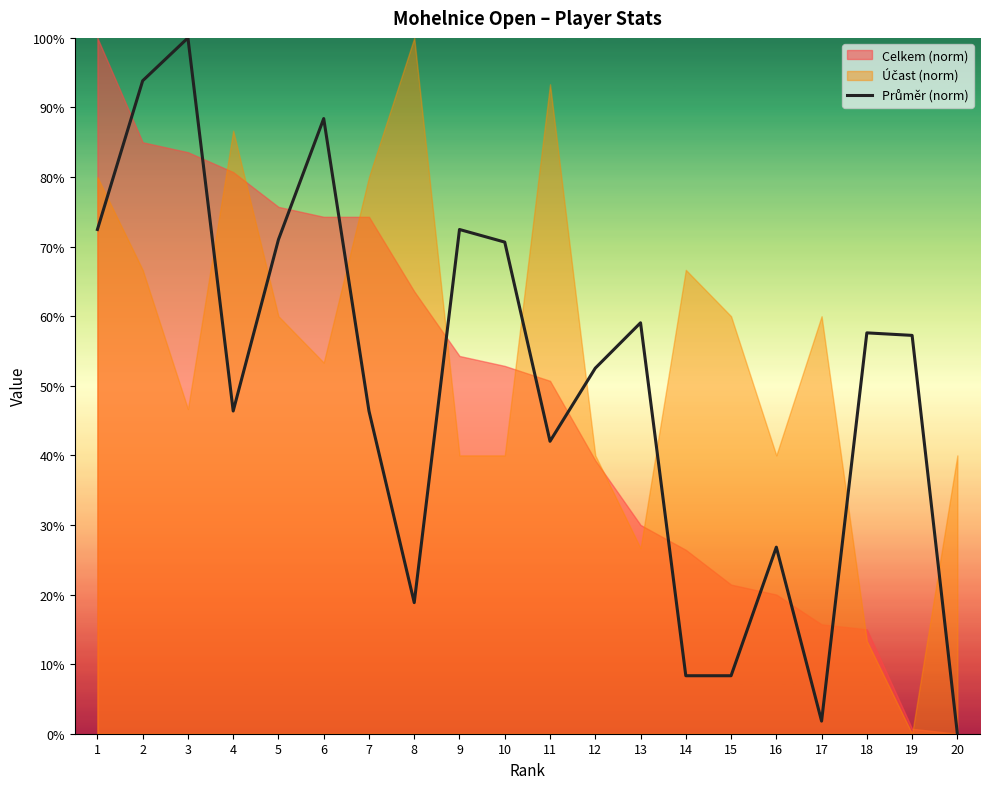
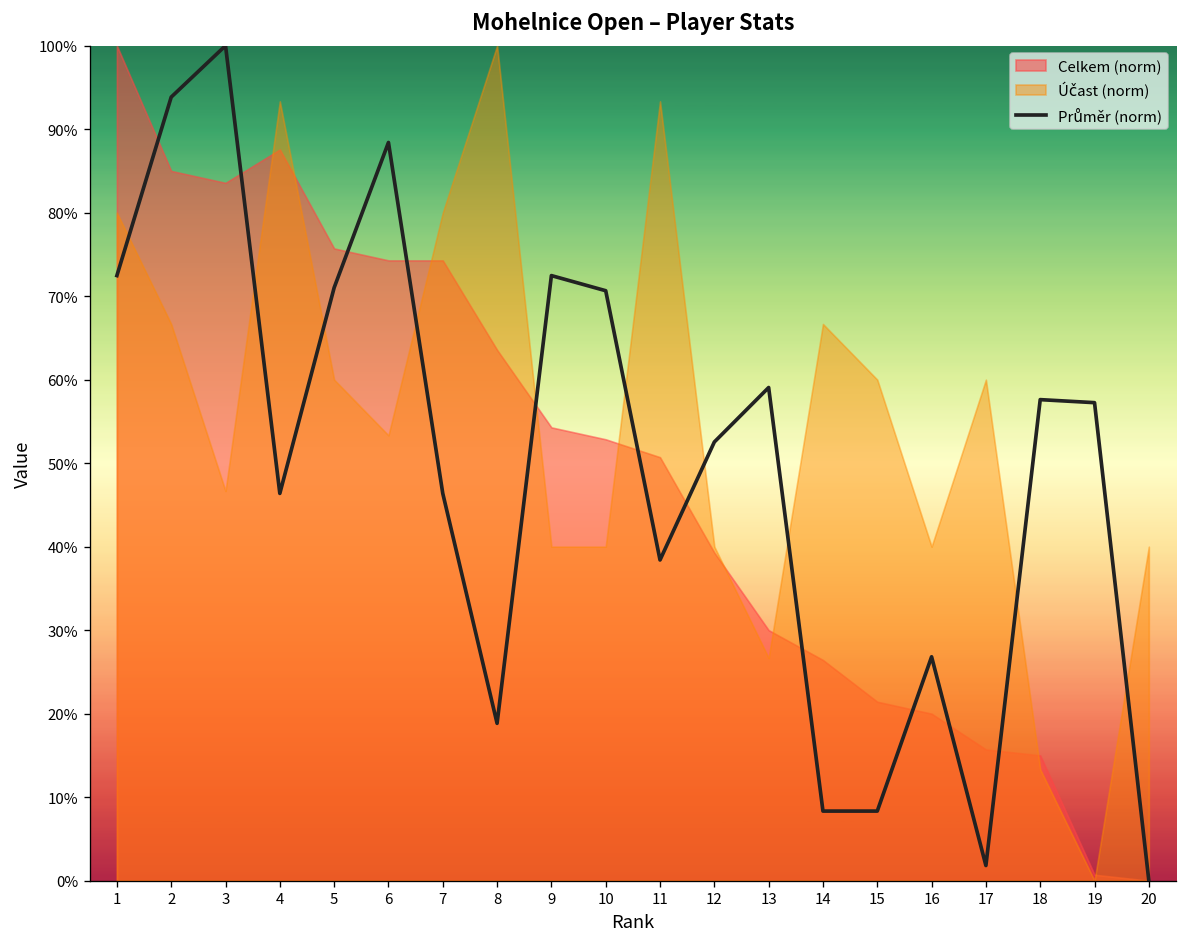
  {
    "Průměr (norm)": {
      "1": "72%",
      "2": "94%",
      "3": "100%",
      "4": "46%",
      "5": "71%",
      "6": "88%",
      "7": "46%",
      "8": "19%",
      "9": "72%",
      "10": "71%",
-     "11": "42%",
+     "11": "38%",
      "12": "53%",
      "13": "59%",
      "14": "8%",
      "15": "8%",
      "16": "27%",
      "17": "2%",
      "18": "58%",
      "19": "57%"
    },
    "Celkem (norm)": {
      "1": "100%",
      "2": "85%",
      "3": "84%",
-     "4": "81%",
+     "4": "88%",
      "5": "76%",
      "6": "74%",
      "7": "74%",
      "8": "64%",
      "9": "54%",
      "10": "53%",
      "11": "51%",
      "12": "39%",
      "13": "30%",
      "14": "26%",
      "15": "21%",
      "16": "20%",
      "17": "16%",
      "18": "15%",
      "19": "1%"
    },
    "Účast (norm)": {
      "1": "80%",
      "2": "67%",
      "3": "47%",
-     "4": "87%",
+     "4": "93%",
      "5": "60%",
      "6": "53%",
      "7": "80%",
      "8": "100%",
      "9": "40%",
      "10": "40%",
      "11": "93%",
      "12": "40%",
      "13": "27%",
      "14": "67%",
      "15": "60%",
      "16": "40%",
      "17": "60%",
      "18": "13%",
      "19": "0%",
      "20": "40%"
    }
  }
